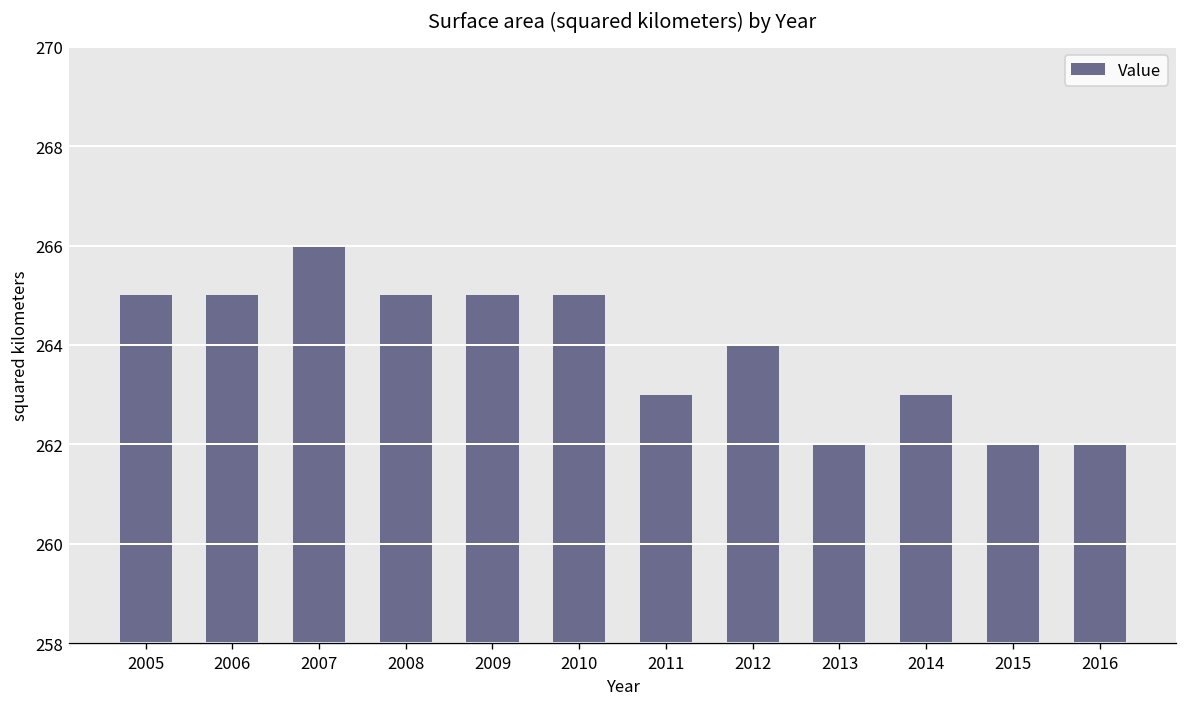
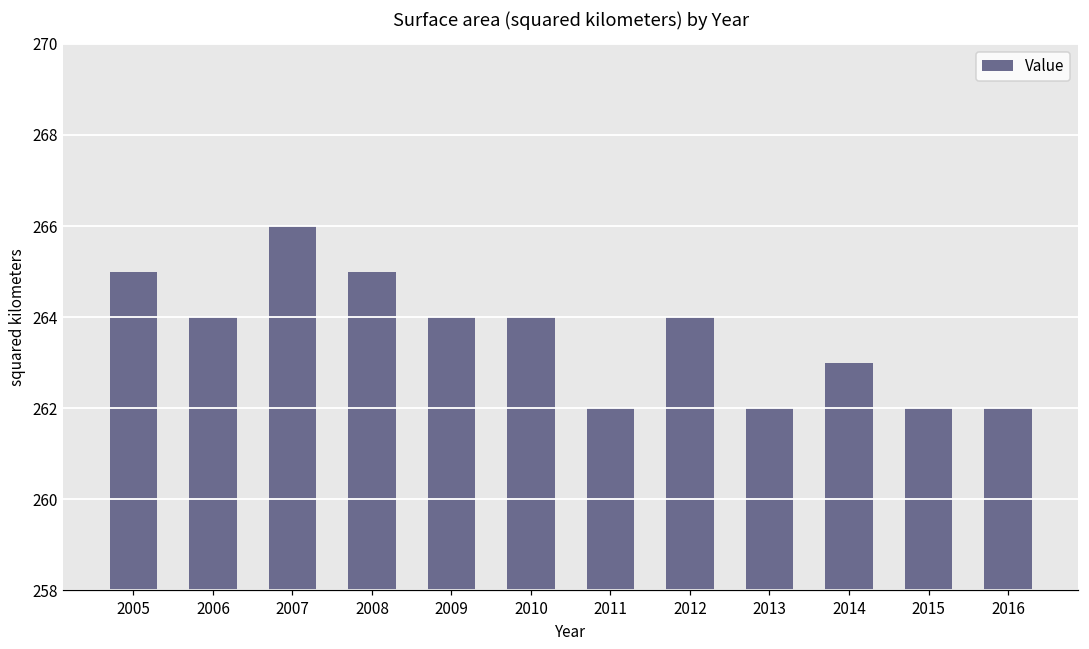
  {
    "2005": 265,
-   "2006": 265,
+   "2006": 264,
    "2007": 266,
    "2008": 265,
-   "2009": 265,
-   "2010": 265,
-   "2011": 263,
+   "2009": 264,
+   "2010": 264,
+   "2011": 262,
    "2012": 264,
    "2013": 262,
    "2014": 263,
    "2015": 262,
    "2016": 262
  }
